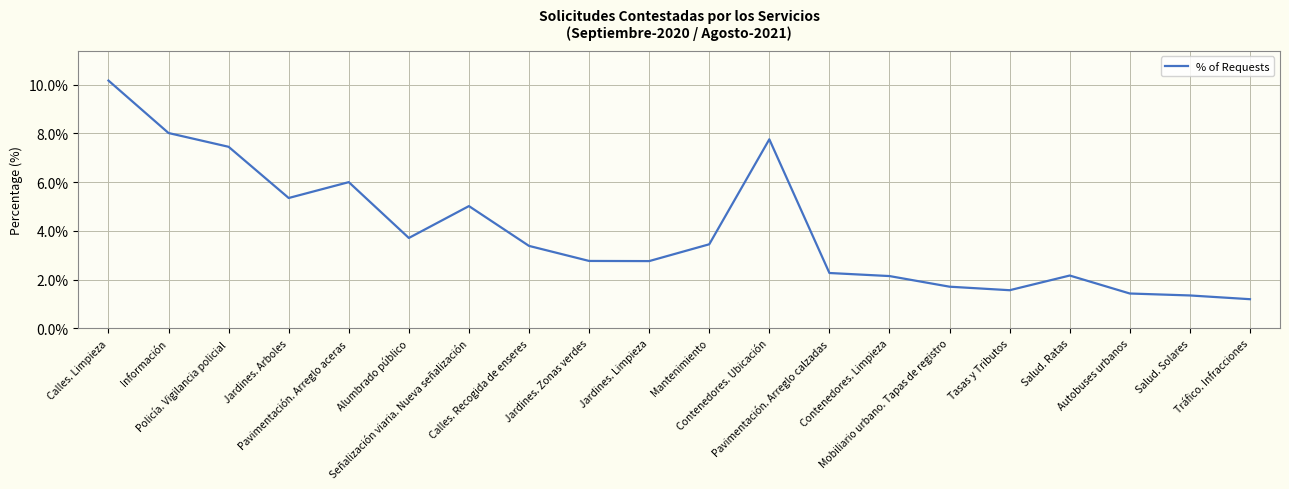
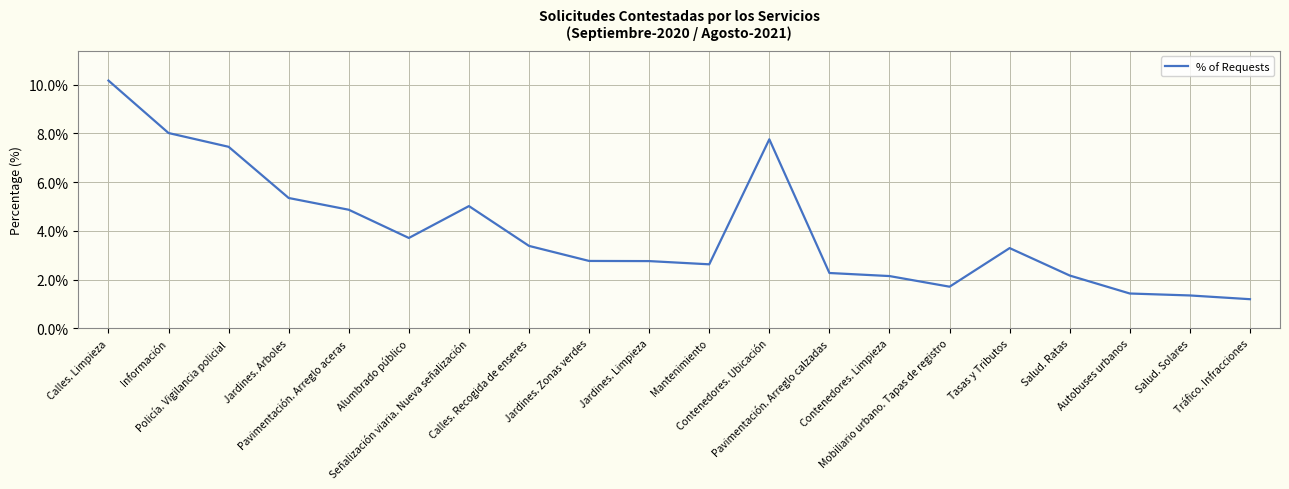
  {
    "Calles. Limpieza": "10.2%",
    "Información": "8.0%",
    "Policía. Vigilancia policial": "7.4%",
    "Jardines. Arboles": "5.3%",
-   "Pavimentación. Arreglo aceras": "6.0%",
+   "Pavimentación. Arreglo aceras": "4.9%",
    "Alumbrado público": "3.7%",
    "Señalización viaria. Nueva señalización": "5.0%",
    "Calles. Recogida de enseres": "3.4%",
    "Jardines. Zonas verdes": "2.8%",
    "Jardines. Limpieza": "2.8%",
-   "Mantenimiento": "3.4%",
+   "Mantenimiento": "2.6%",
    "Contenedores. Ubicación": "7.8%",
    "Pavimentación. Arreglo calzadas": "2.3%",
    "Contenedores. Limpieza": "2.1%",
    "Mobiliario urbano. Tapas de registro": "1.7%",
-   "Tasas y Tributos": "1.6%",
+   "Tasas y Tributos": "3.3%",
    "Salud. Ratas": "2.2%",
    "Autobuses urbanos": "1.4%",
    "Salud. Solares": "1.4%",
    "Tráfico. Infracciones": "1.2%"
  }
